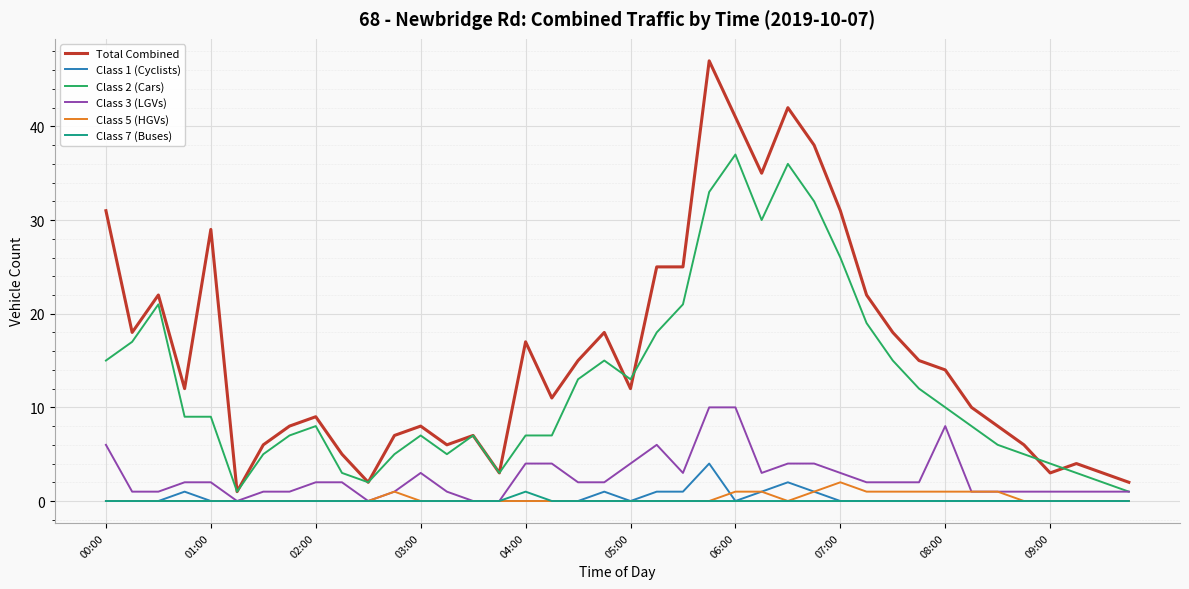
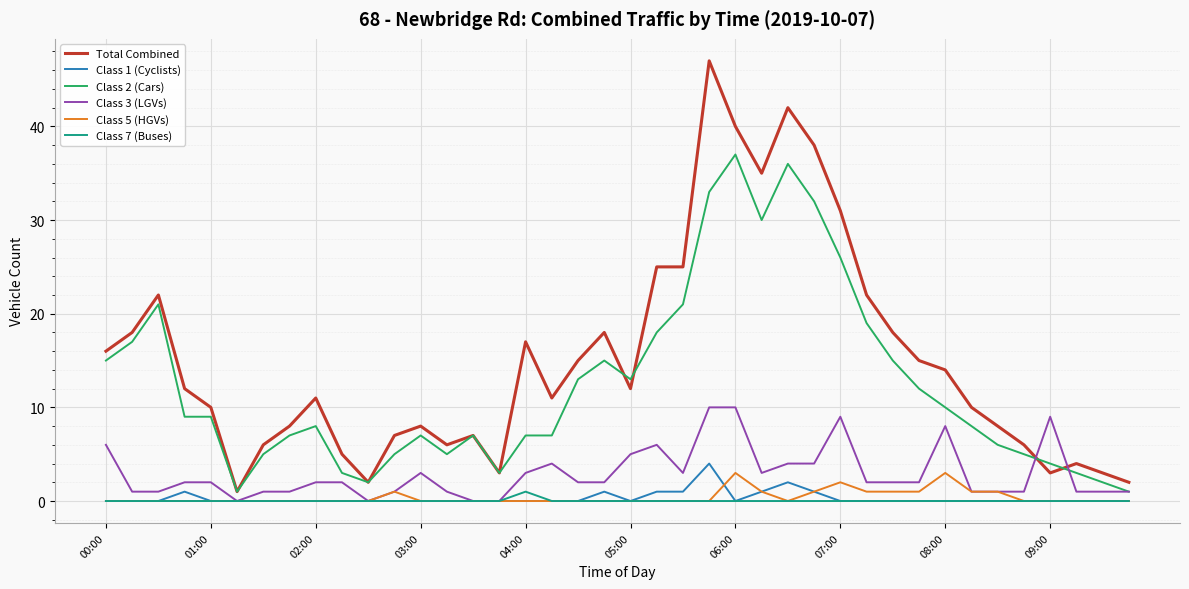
  {
    "Total Combined": {
-     "00:00": 31,
-     "01:00": 29,
-     "02:00": 9,
+     "00:00": 16,
+     "01:00": 10,
+     "02:00": 11,
      "03:00": 8,
      "04:00": 17,
      "05:00": 12,
-     "06:00": 41,
+     "06:00": 40,
      "07:00": 31,
      "08:00": 14,
      "09:00": 3
    },
    "Class 3 (LGVs)": {
      "00:00": 6,
      "01:00": 2,
      "02:00": 2,
      "03:00": 3,
-     "04:00": 4,
-     "05:00": 4,
+     "04:00": 3,
+     "05:00": 5,
      "06:00": 10,
-     "07:00": 3,
+     "07:00": 9,
      "08:00": 8,
-     "09:00": 1
+     "09:00": 9
    },
    "Class 5 (HGVs)": {
-     "06:00": 1,
+     "06:00": 3,
      "07:00": 2,
-     "08:00": 1
+     "08:00": 3
    }
  }
